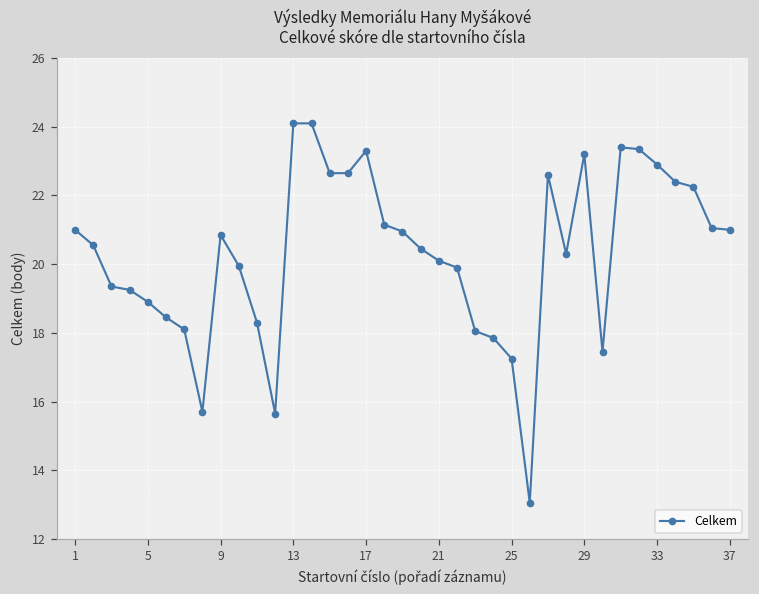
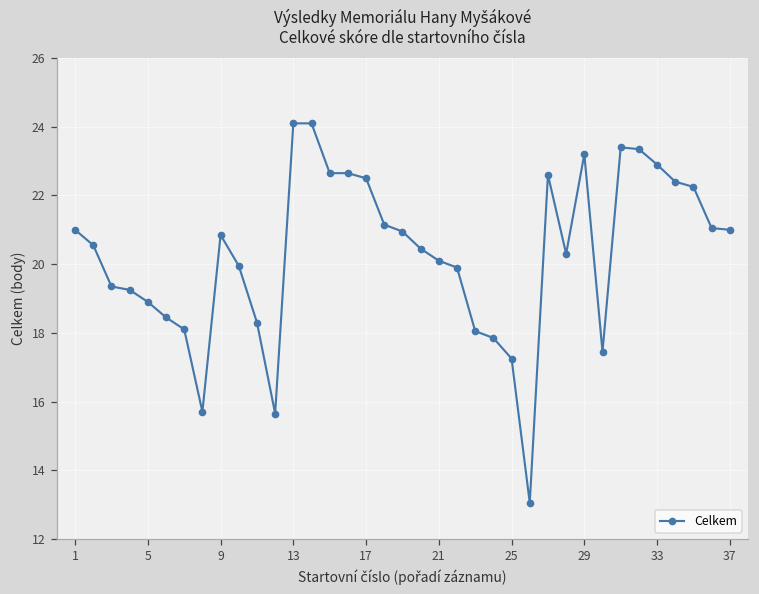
  {
    "1": 21.0,
    "5": 18.9,
    "9": 20.9,
    "13": 24.1,
-   "17": 23.3,
+   "17": 22.5,
    "21": 20.1,
    "25": 17.3,
    "29": 23.2,
    "33": 22.9,
    "37": 21.0
  }
